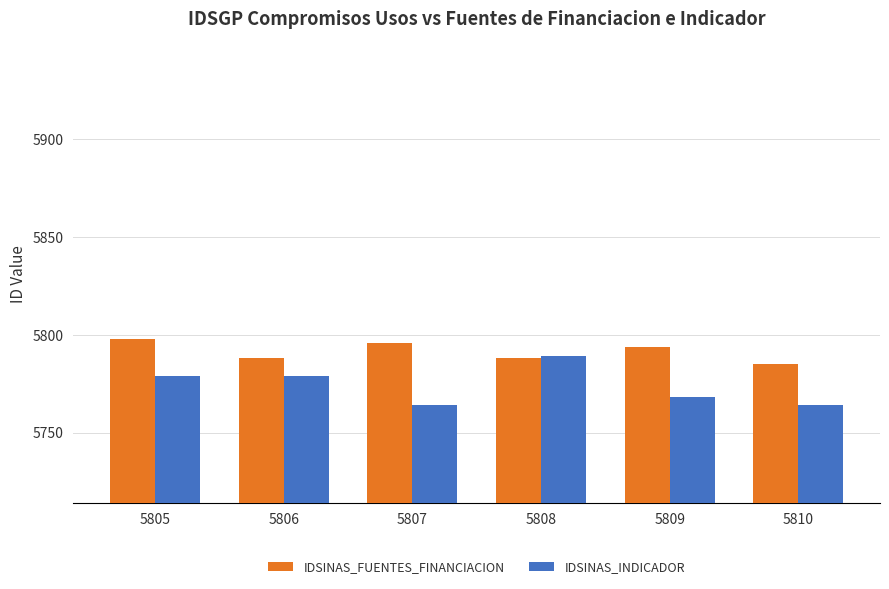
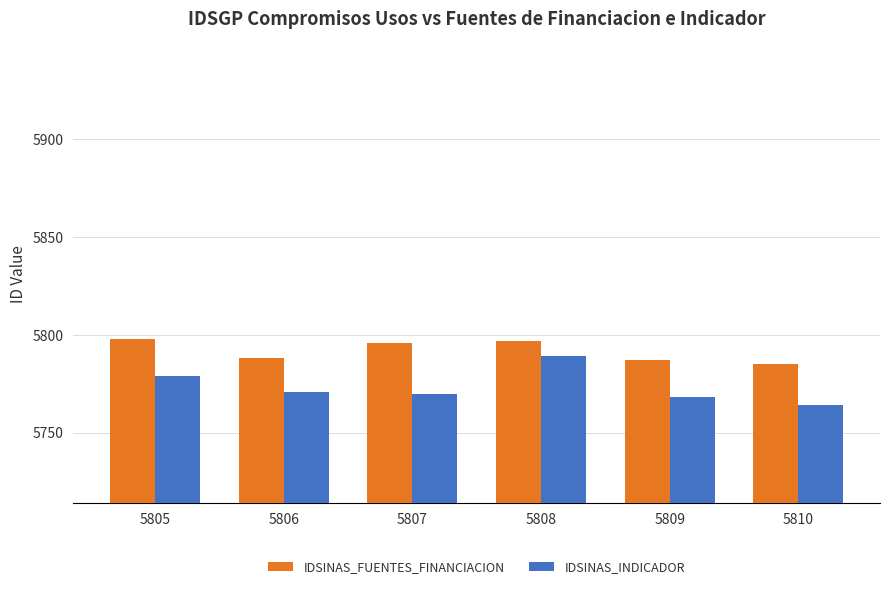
  {
    "IDSINAS_FUENTES_FINANCIACION": {
      "5805": 5798,
      "5806": 5788,
      "5807": 5796,
-     "5808": 5788,
-     "5809": 5794,
+     "5808": 5797,
+     "5809": 5787,
      "5810": 5785
    },
    "IDSINAS_INDICADOR": {
      "5805": 5779,
-     "5806": 5779,
-     "5807": 5764,
+     "5806": 5771,
+     "5807": 5770,
      "5808": 5789,
      "5809": 5768,
      "5810": 5764
    }
  }
